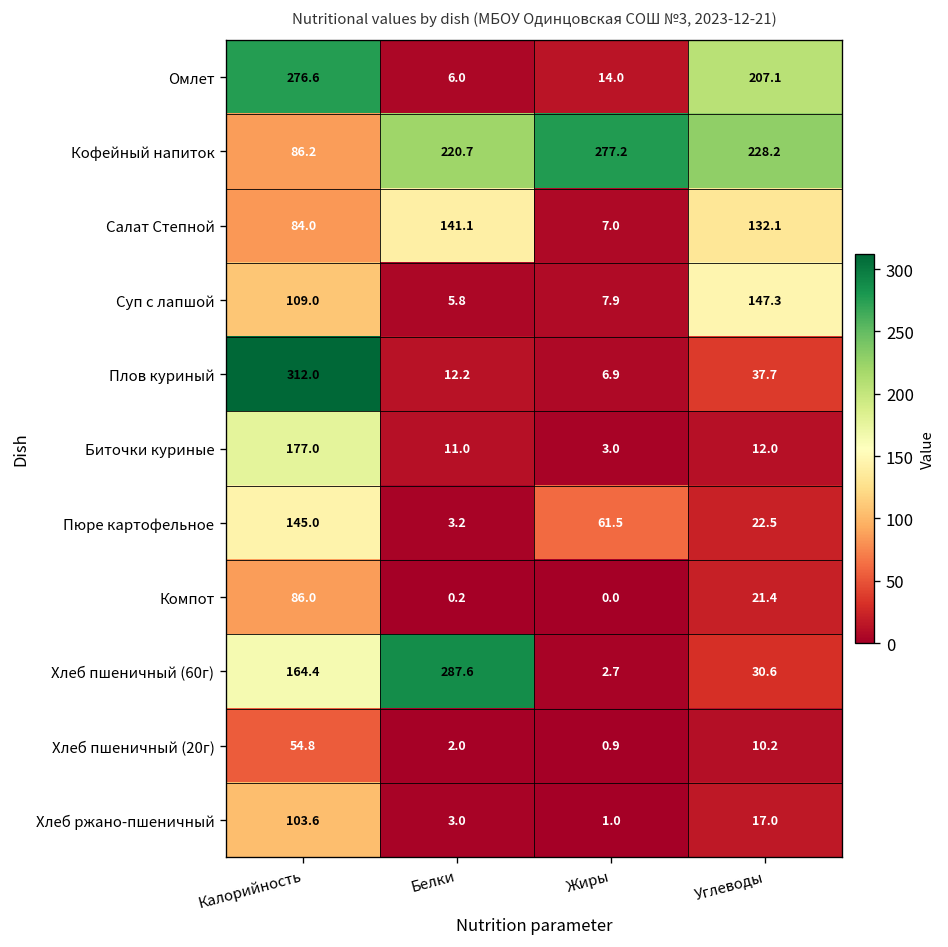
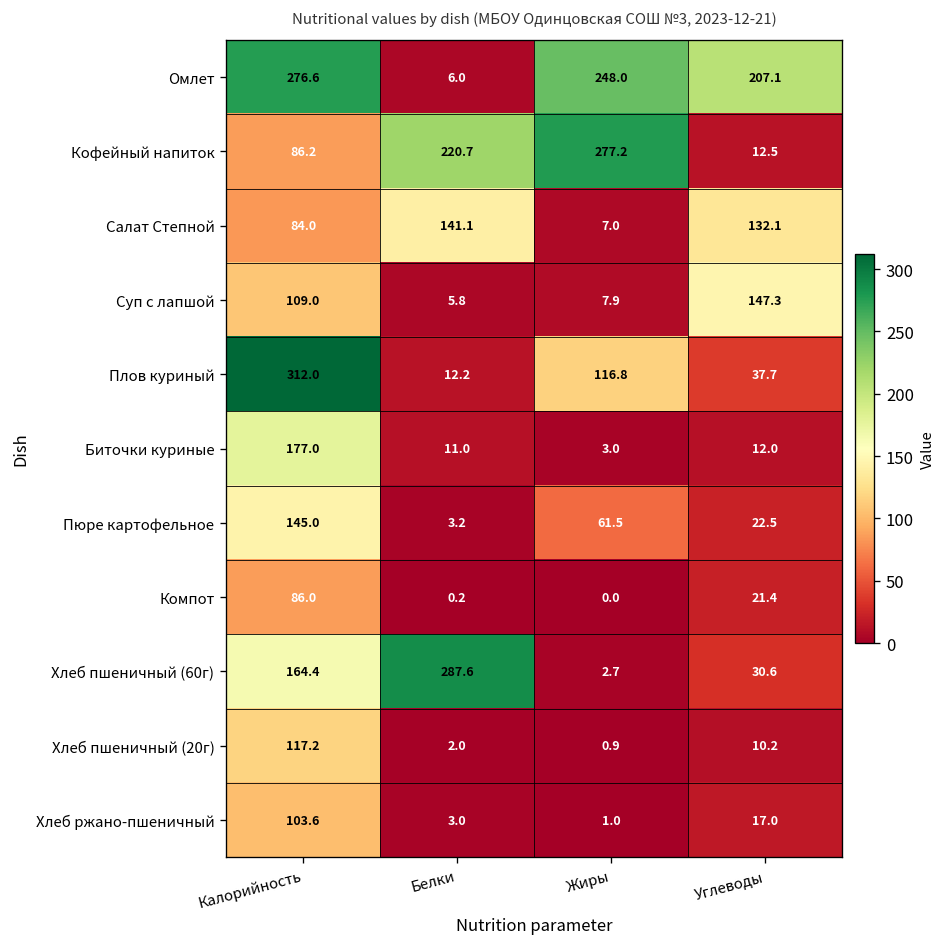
  {
    "Омлет": {
      "Калорийность": 276.6,
      "Белки": 6.0,
-     "Жиры": 14.0,
+     "Жиры": 248.0,
      "Углеводы": 207.1
    },
    "Кофейный напиток": {
      "Калорийность": 86.2,
      "Белки": 220.7,
      "Жиры": 277.2,
-     "Углеводы": 228.2
+     "Углеводы": 12.5
    },
    "Салат Степной": {
      "Калорийность": 84.0,
      "Белки": 141.1,
      "Жиры": 7.0,
      "Углеводы": 132.1
    },
    "Суп с лапшой": {
      "Калорийность": 109.0,
      "Белки": 5.8,
      "Жиры": 7.9,
      "Углеводы": 147.3
    },
    "Плов куриный": {
      "Калорийность": 312.0,
      "Белки": 12.2,
-     "Жиры": 6.9,
+     "Жиры": 116.8,
      "Углеводы": 37.7
    },
    "Биточки куриные": {
      "Калорийность": 177.0,
      "Белки": 11.0,
      "Жиры": 3.0,
      "Углеводы": 12.0
    },
    "Пюре картофельное": {
      "Калорийность": 145.0,
      "Белки": 3.2,
      "Жиры": 61.5,
      "Углеводы": 22.5
    },
    "Компот": {
      "Калорийность": 86.0,
      "Белки": 0.2,
      "Жиры": 0.0,
      "Углеводы": 21.4
    },
    "Хлеб пшеничный (60г)": {
      "Калорийность": 164.4,
      "Белки": 287.6,
      "Жиры": 2.7,
      "Углеводы": 30.6
    },
    "Хлеб пшеничный (20г)": {
-     "Калорийность": 54.8,
+     "Калорийность": 117.2,
      "Белки": 2.0,
      "Жиры": 0.9,
      "Углеводы": 10.2
    },
    "Хлеб ржано-пшеничный": {
      "Калорийность": 103.6,
      "Белки": 3.0,
      "Жиры": 1.0,
      "Углеводы": 17.0
    }
  }
